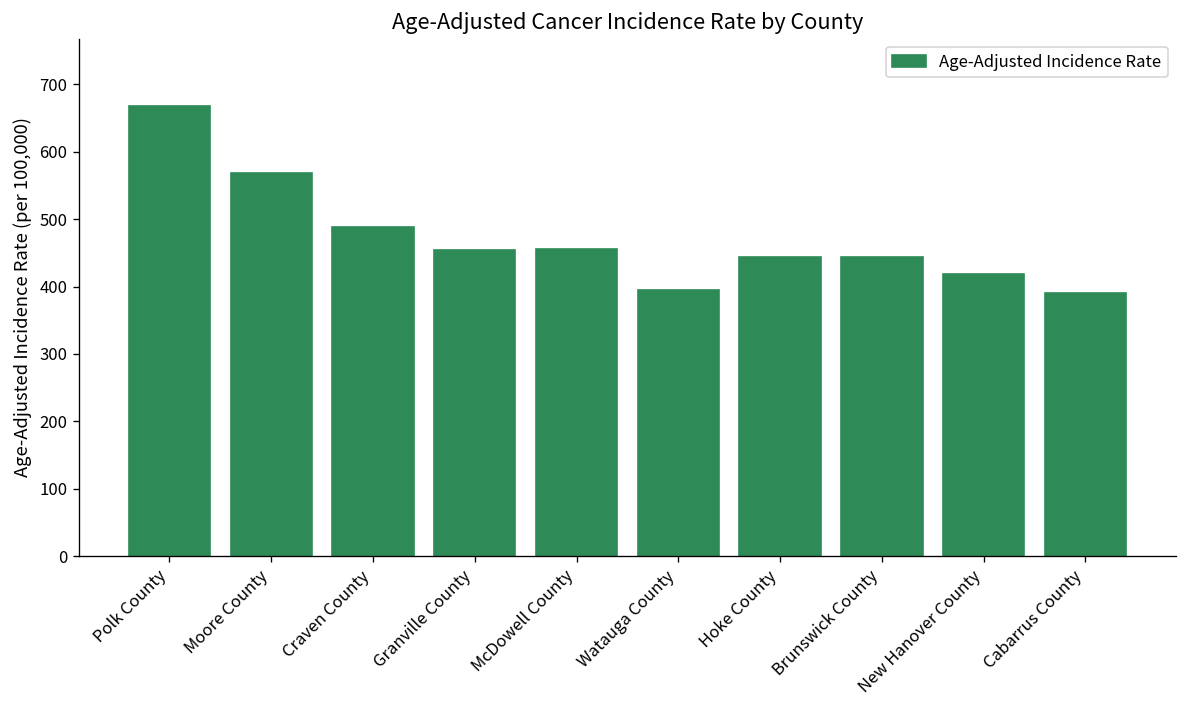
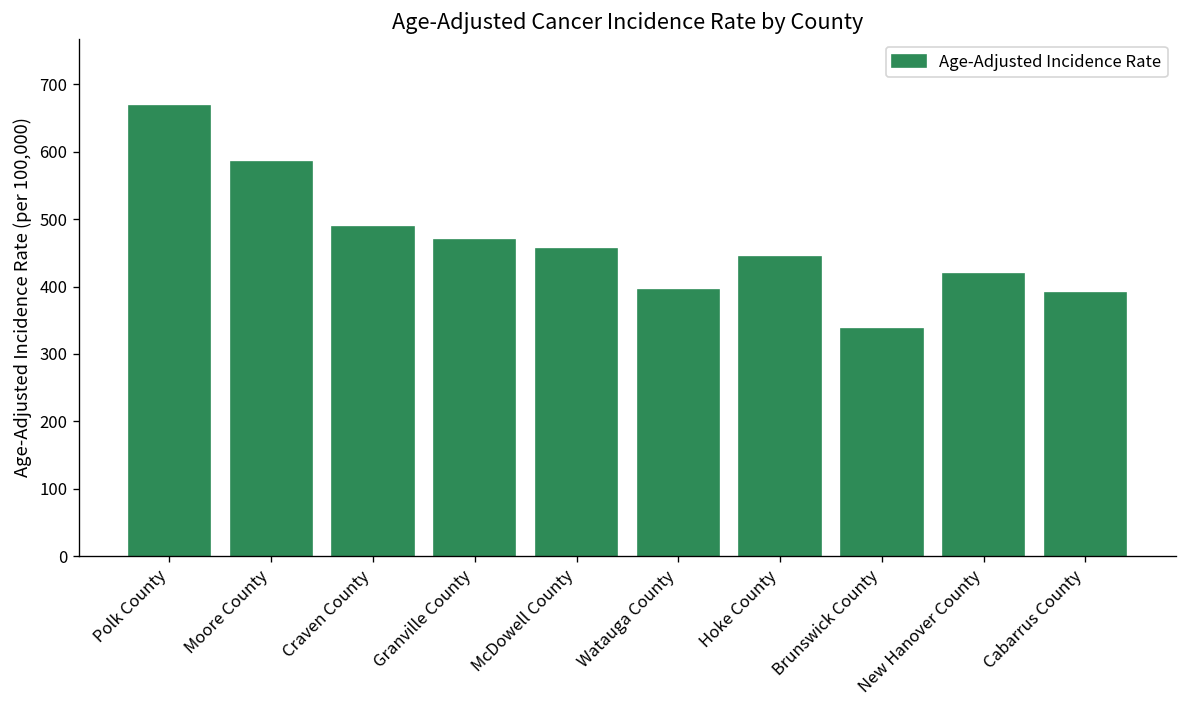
  {
    "Polk County": 670,
-   "Moore County": 570,
+   "Moore County": 580,
    "Craven County": 490,
-   "Granville County": 450,
+   "Granville County": 470,
    "McDowell County": 460,
    "Watauga County": 400,
    "Hoke County": 440,
-   "Brunswick County": 440,
+   "Brunswick County": 340,
    "New Hanover County": 420,
    "Cabarrus County": 390
  }
